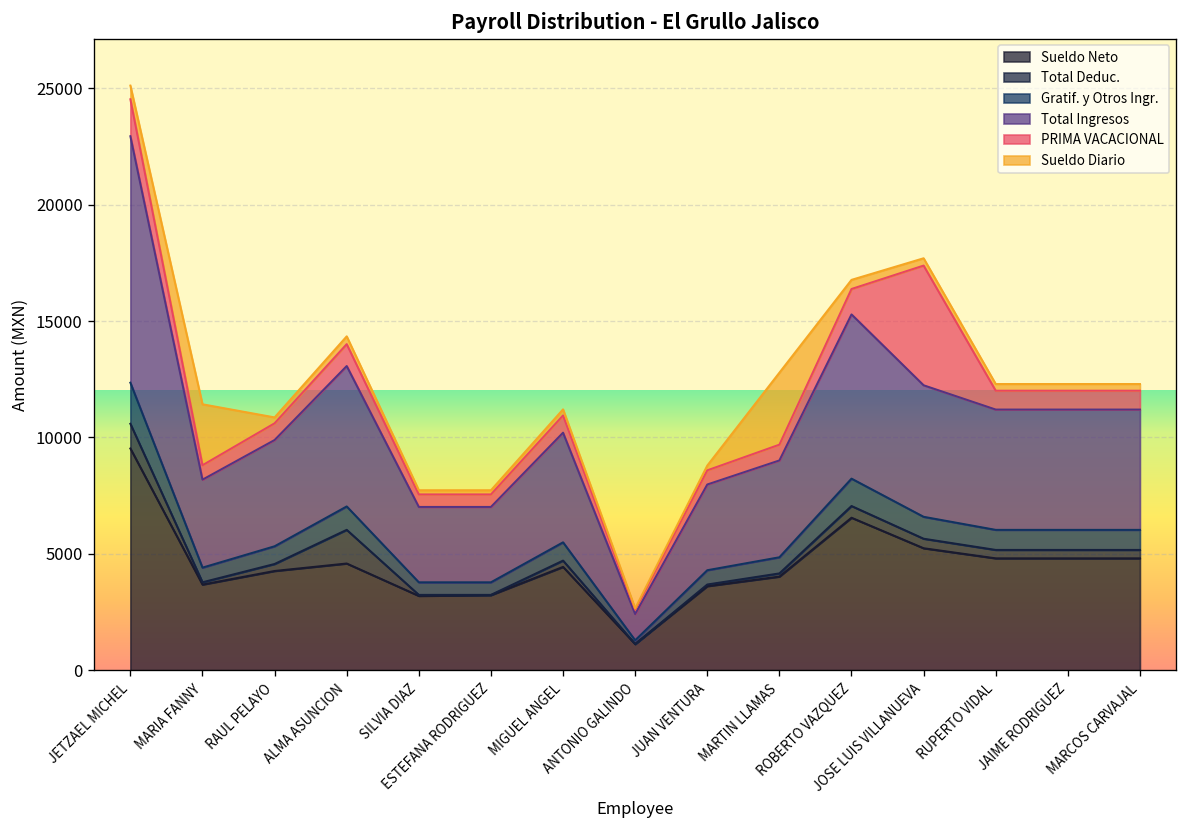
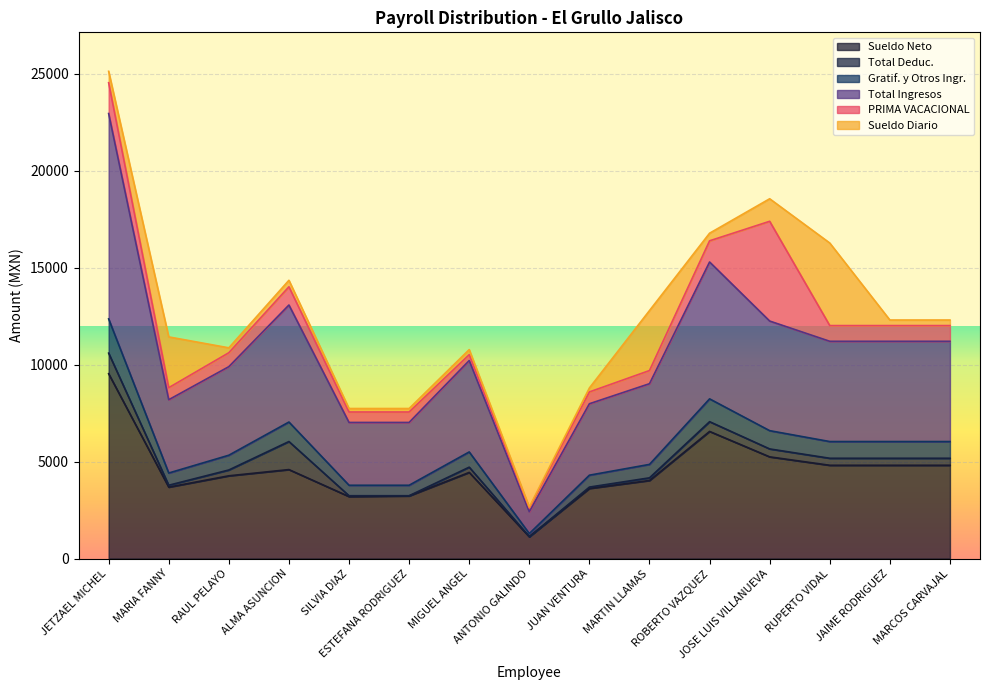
  {
    "Total Ingresos": {
      "JETZAEL MICHEL": 10600,
      "MARIA FANNY": 3800,
      "RAUL PELAYO": 4600,
      "ALMA ASUNCION": 6000,
      "SILVIA DIAZ": 3200,
      "ESTEFANA RODRIGUEZ": 3200,
      "MIGUEL ANGEL": 4700,
      "ANTONIO GALINDO": 1100,
      "JUAN VENTURA": 3700,
      "MARTIN LLAMAS": 4200,
      "ROBERTO VAZQUEZ": 7100,
      "JOSE LUIS VILLANUEVA": 5700,
      "RUPERTO VIDAL": 5200,
      "JAIME RODRIGUEZ": 5200,
      "MARCOS CARVAJAL": 5200
    },
    "PRIMA VACACIONAL": {
      "JETZAEL MICHEL": 1600,
      "MARIA FANNY": 600,
      "RAUL PELAYO": 700,
      "ALMA ASUNCION": 900,
      "SILVIA DIAZ": 500,
      "ESTEFANA RODRIGUEZ": 500,
-     "MIGUEL ANGEL": 700,
+     "MIGUEL ANGEL": 300,
      "JUAN VENTURA": 600,
      "MARTIN LLAMAS": 700,
      "ROBERTO VAZQUEZ": 1100,
      "JOSE LUIS VILLANUEVA": 5100,
      "RUPERTO VIDAL": 800,
      "JAIME RODRIGUEZ": 800,
      "MARCOS CARVAJAL": 800
    },
    "Sueldo Diario": {
      "JETZAEL MICHEL": 600,
      "MARIA FANNY": 2600,
      "RAUL PELAYO": 300,
      "ALMA ASUNCION": 300,
      "SILVIA DIAZ": 200,
      "ESTEFANA RODRIGUEZ": 200,
      "MIGUEL ANGEL": 300,
      "JUAN VENTURA": 200,
      "MARTIN LLAMAS": 3100,
      "ROBERTO VAZQUEZ": 400,
-     "JOSE LUIS VILLANUEVA": 300,
-     "RUPERTO VIDAL": 300,
+     "JOSE LUIS VILLANUEVA": 1200,
+     "RUPERTO VIDAL": 4300,
      "JAIME RODRIGUEZ": 300,
      "MARCOS CARVAJAL": 300
    }
  }
